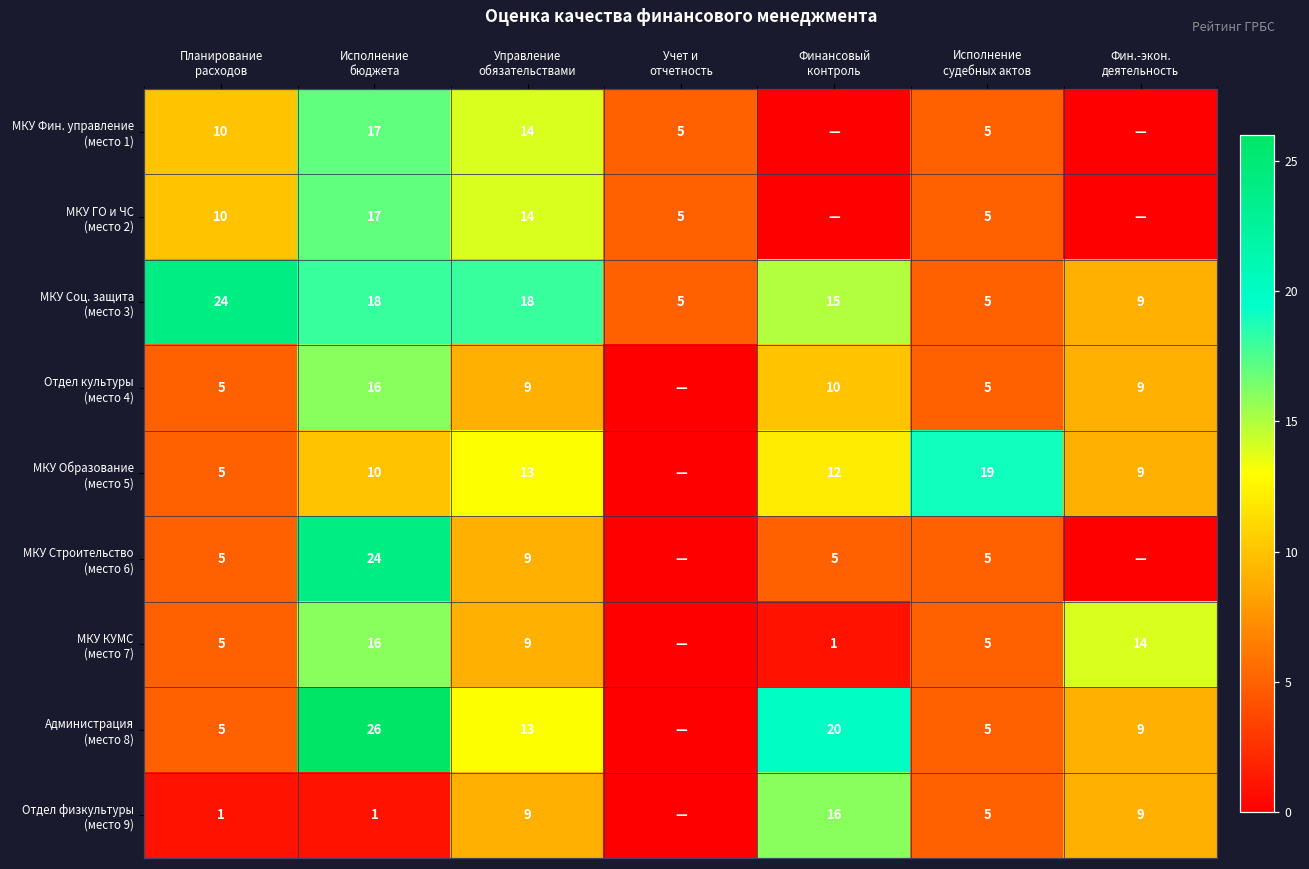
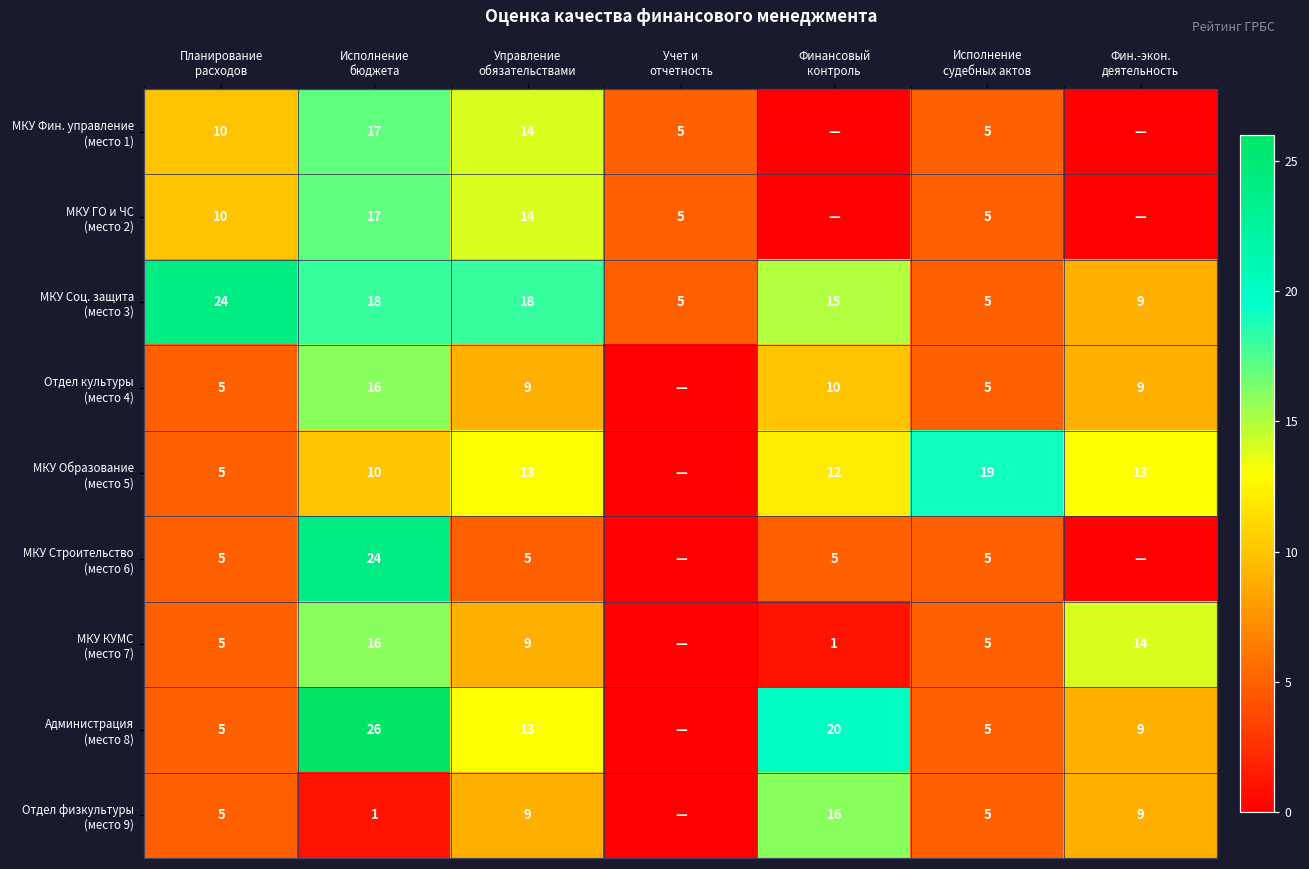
  {
    "МКУ Фин. управление (место 1)": {
      "Планирование расходов": 10,
      "Исполнение бюджета": 17,
      "Управление обязательствами": 14,
      "Учет и отчетность": 5,
      "Исполнение судебных актов": 5
    },
    "МКУ ГО и ЧС (место 2)": {
      "Планирование расходов": 10,
      "Исполнение бюджета": 17,
      "Управление обязательствами": 14,
      "Учет и отчетность": 5,
      "Исполнение судебных актов": 5
    },
    "МКУ Соц. защита (место 3)": {
      "Планирование расходов": 24,
      "Исполнение бюджета": 18,
      "Управление обязательствами": 18,
      "Учет и отчетность": 5,
      "Финансовый контроль": 15,
      "Исполнение судебных актов": 5,
      "Фин.-экон. деятельность": 9
    },
    "Отдел культуры (место 4)": {
      "Планирование расходов": 5,
      "Исполнение бюджета": 16,
      "Управление обязательствами": 9,
      "Финансовый контроль": 10,
      "Исполнение судебных актов": 5,
      "Фин.-экон. деятельность": 9
    },
    "МКУ Образование (место 5)": {
      "Планирование расходов": 5,
      "Исполнение бюджета": 10,
      "Управление обязательствами": 13,
      "Финансовый контроль": 12,
      "Исполнение судебных актов": 19,
-     "Фин.-экон. деятельность": 9
+     "Фин.-экон. деятельность": 13
    },
    "МКУ Строительство (место 6)": {
      "Планирование расходов": 5,
      "Исполнение бюджета": 24,
-     "Управление обязательствами": 9,
+     "Управление обязательствами": 5,
      "Финансовый контроль": 5,
      "Исполнение судебных актов": 5
    },
    "МКУ КУМС (место 7)": {
      "Планирование расходов": 5,
      "Исполнение бюджета": 16,
      "Управление обязательствами": 9,
      "Финансовый контроль": 1,
      "Исполнение судебных актов": 5,
      "Фин.-экон. деятельность": 14
    },
    "Администрация (место 8)": {
      "Планирование расходов": 5,
      "Исполнение бюджета": 26,
      "Управление обязательствами": 13,
      "Финансовый контроль": 20,
      "Исполнение судебных актов": 5,
      "Фин.-экон. деятельность": 9
    },
    "Отдел физкультуры (место 9)": {
-     "Планирование расходов": 1,
+     "Планирование расходов": 5,
      "Исполнение бюджета": 1,
      "Управление обязательствами": 9,
      "Финансовый контроль": 16,
      "Исполнение судебных актов": 5,
      "Фин.-экон. деятельность": 9
    }
  }
